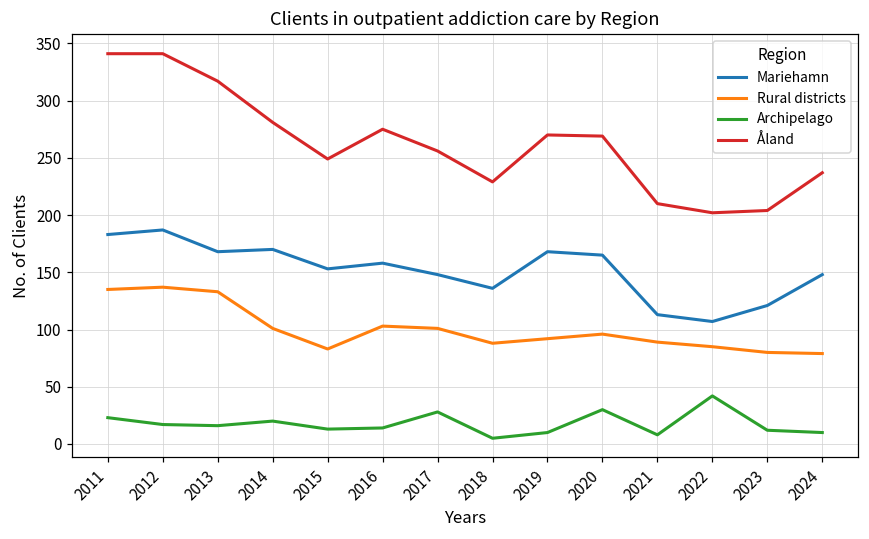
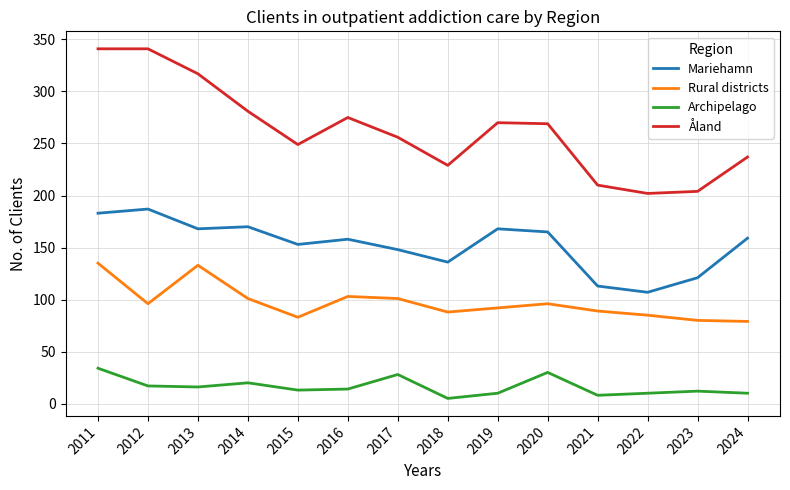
  {
    "Mariehamn": {
      "2011": 183,
      "2012": 187,
      "2013": 168,
      "2014": 170,
      "2015": 153,
      "2016": 158,
      "2017": 148,
      "2018": 136,
      "2019": 168,
      "2020": 165,
      "2021": 113,
      "2022": 107,
      "2023": 121,
-     "2024": 148
+     "2024": 159
    },
    "Rural districts": {
      "2011": 135,
-     "2012": 137,
+     "2012": 96,
      "2013": 133,
      "2014": 101,
      "2015": 83,
      "2016": 103,
      "2017": 101,
      "2018": 88,
      "2019": 92,
      "2020": 96,
      "2021": 89,
      "2022": 85,
      "2023": 80,
      "2024": 79
    },
    "Archipelago": {
-     "2011": 23,
+     "2011": 34,
      "2012": 17,
      "2013": 16,
      "2014": 20,
      "2015": 13,
      "2016": 14,
      "2017": 28,
      "2018": 5,
      "2019": 10,
      "2020": 30,
      "2021": 8,
-     "2022": 42,
+     "2022": 10,
      "2023": 12,
      "2024": 10
    },
    "Åland": {
      "2011": 341,
      "2012": 341,
      "2013": 317,
      "2014": 281,
      "2015": 249,
      "2016": 275,
      "2017": 256,
      "2018": 229,
      "2019": 270,
      "2020": 269,
      "2021": 210,
      "2022": 202,
      "2023": 204,
      "2024": 237
    }
  }
